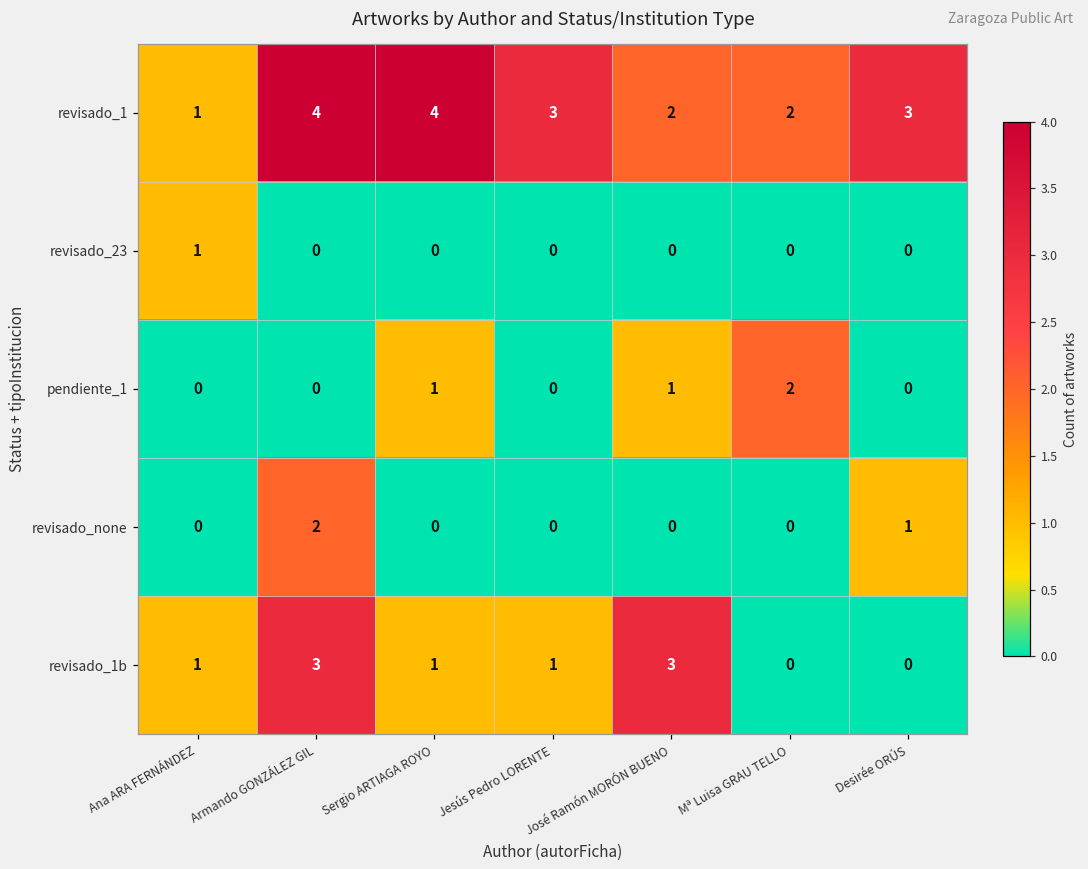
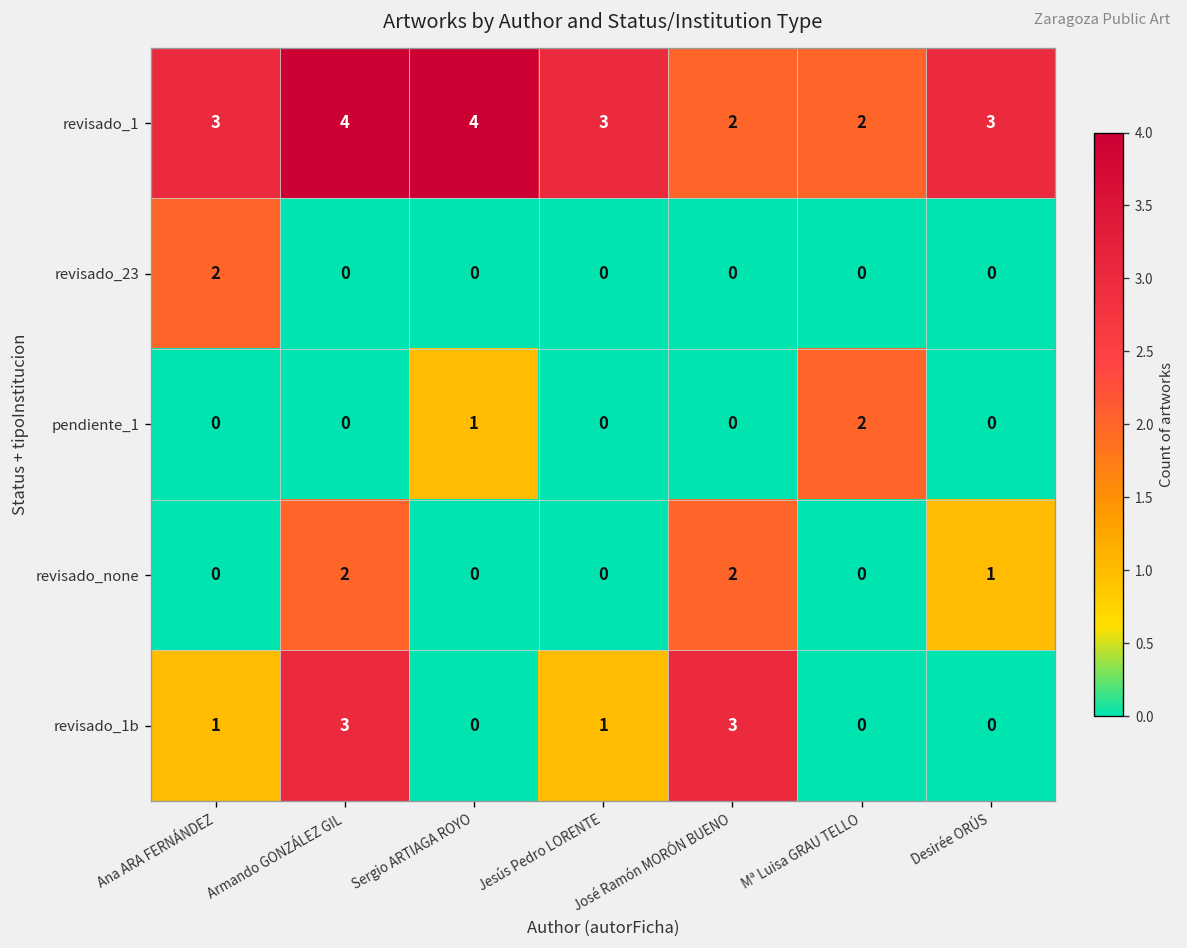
  {
    "revisado_1": {
-     "Ana ARA FERNÁNDEZ": 1,
+     "Ana ARA FERNÁNDEZ": 3,
      "Armando GONZÁLEZ GIL": 4,
      "Sergio ARTIAGA ROYO": 4,
      "Jesús Pedro LORENTE": 3,
      "José Ramón MORÓN BUENO": 2,
      "Mª Luisa GRAU TELLO": 2,
      "Desirée ORÚS": 3
    },
    "revisado_23": {
-     "Ana ARA FERNÁNDEZ": 1,
+     "Ana ARA FERNÁNDEZ": 2,
      "Armando GONZÁLEZ GIL": 0,
      "Sergio ARTIAGA ROYO": 0,
      "Jesús Pedro LORENTE": 0,
      "José Ramón MORÓN BUENO": 0,
      "Mª Luisa GRAU TELLO": 0,
      "Desirée ORÚS": 0
    },
    "pendiente_1": {
      "Ana ARA FERNÁNDEZ": 0,
      "Armando GONZÁLEZ GIL": 0,
      "Sergio ARTIAGA ROYO": 1,
      "Jesús Pedro LORENTE": 0,
-     "José Ramón MORÓN BUENO": 1,
+     "José Ramón MORÓN BUENO": 0,
      "Mª Luisa GRAU TELLO": 2,
      "Desirée ORÚS": 0
    },
    "revisado_none": {
      "Ana ARA FERNÁNDEZ": 0,
      "Armando GONZÁLEZ GIL": 2,
      "Sergio ARTIAGA ROYO": 0,
      "Jesús Pedro LORENTE": 0,
-     "José Ramón MORÓN BUENO": 0,
+     "José Ramón MORÓN BUENO": 2,
      "Mª Luisa GRAU TELLO": 0,
      "Desirée ORÚS": 1
    },
    "revisado_1b": {
      "Ana ARA FERNÁNDEZ": 1,
      "Armando GONZÁLEZ GIL": 3,
-     "Sergio ARTIAGA ROYO": 1,
+     "Sergio ARTIAGA ROYO": 0,
      "Jesús Pedro LORENTE": 1,
      "José Ramón MORÓN BUENO": 3,
      "Mª Luisa GRAU TELLO": 0,
      "Desirée ORÚS": 0
    }
  }
